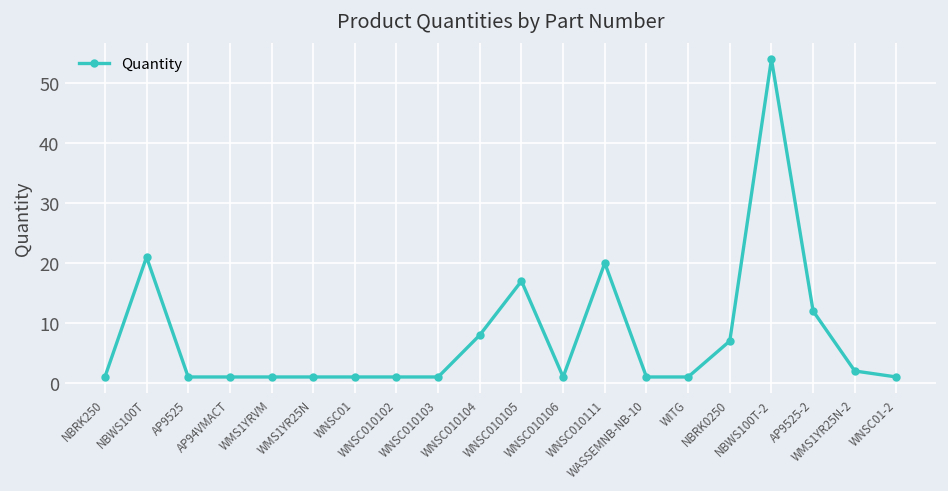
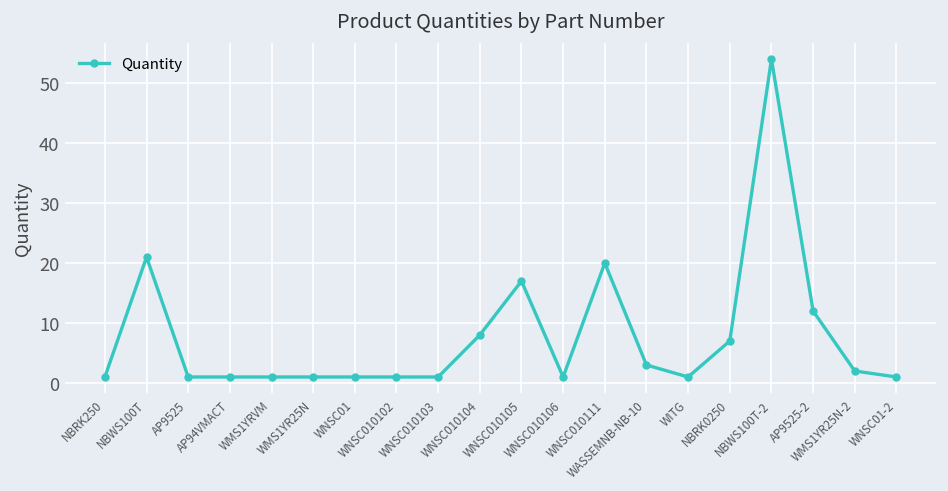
  {
    "NBRK250": 1,
    "NBWS100T": 21,
    "AP9525": 1,
    "AP94VMACT": 1,
    "WMS1YRVM": 1,
    "WMS1YR25N": 1,
    "WNSC01": 1,
    "WNSC010102": 1,
    "WNSC010103": 1,
    "WNSC010104": 8,
    "WNSC010105": 17,
    "WNSC010106": 1,
    "WNSC010111": 20,
-   "WASSEMNB-NB-10": 1,
+   "WASSEMNB-NB-10": 3,
    "WITG": 1,
    "NBRK0250": 7,
    "NBWS100T-2": 54,
    "AP9525-2": 12,
    "WMS1YR25N-2": 2,
    "WNSC01-2": 1
  }
